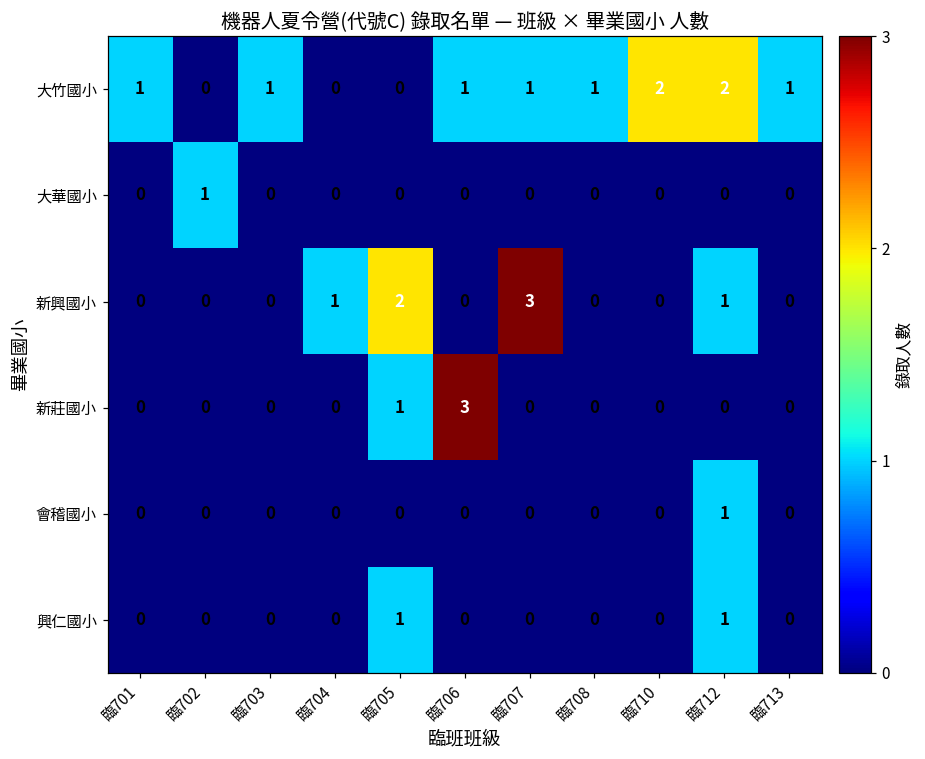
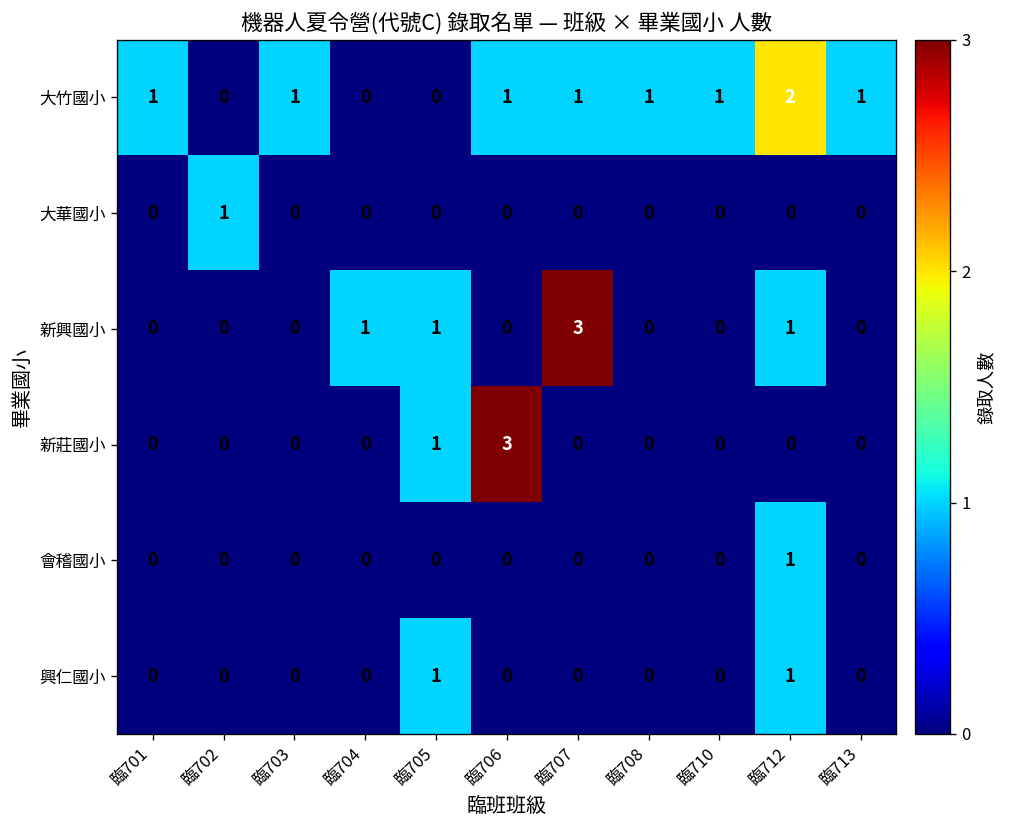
  {
    "大竹國小": {
      "臨701": 1,
      "臨702": 0,
      "臨703": 1,
      "臨704": 0,
      "臨705": 0,
      "臨706": 1,
      "臨707": 1,
      "臨708": 1,
-     "臨710": 2,
+     "臨710": 1,
      "臨712": 2,
      "臨713": 1
    },
    "大華國小": {
      "臨701": 0,
      "臨702": 1,
      "臨703": 0,
      "臨704": 0,
      "臨705": 0,
      "臨706": 0,
      "臨707": 0,
      "臨708": 0,
      "臨710": 0,
      "臨712": 0,
      "臨713": 0
    },
    "新興國小": {
      "臨701": 0,
      "臨702": 0,
      "臨703": 0,
      "臨704": 1,
-     "臨705": 2,
+     "臨705": 1,
      "臨706": 0,
      "臨707": 3,
      "臨708": 0,
      "臨710": 0,
      "臨712": 1,
      "臨713": 0
    },
    "新莊國小": {
      "臨701": 0,
      "臨702": 0,
      "臨703": 0,
      "臨704": 0,
      "臨705": 1,
      "臨706": 3,
      "臨707": 0,
      "臨708": 0,
      "臨710": 0,
      "臨712": 0,
      "臨713": 0
    },
    "會稽國小": {
      "臨701": 0,
      "臨702": 0,
      "臨703": 0,
      "臨704": 0,
      "臨705": 0,
      "臨706": 0,
      "臨707": 0,
      "臨708": 0,
      "臨710": 0,
      "臨712": 1,
      "臨713": 0
    },
    "興仁國小": {
      "臨701": 0,
      "臨702": 0,
      "臨703": 0,
      "臨704": 0,
      "臨705": 1,
      "臨706": 0,
      "臨707": 0,
      "臨708": 0,
      "臨710": 0,
      "臨712": 1,
      "臨713": 0
    }
  }
